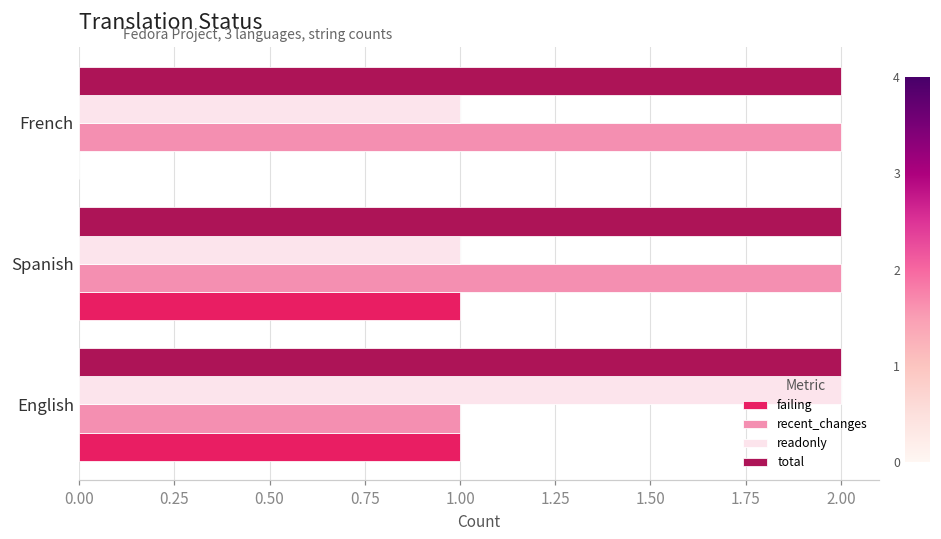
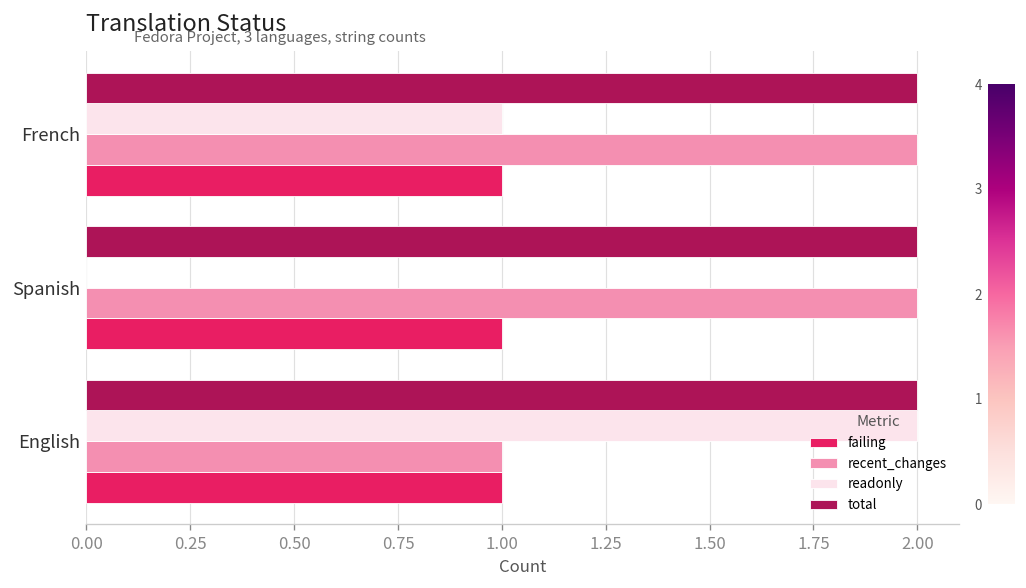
  {
    "failing": {
-     "French": 0,
+     "French": 1,
      "Spanish": 1,
      "English": 1
    },
    "recent_changes": {
      "French": 2,
      "Spanish": 2,
      "English": 1
    },
    "readonly": {
      "French": 1,
-     "Spanish": 1,
+     "Spanish": 0,
      "English": 2
    },
    "total": {
      "French": 2,
      "Spanish": 2,
      "English": 2
    }
  }
